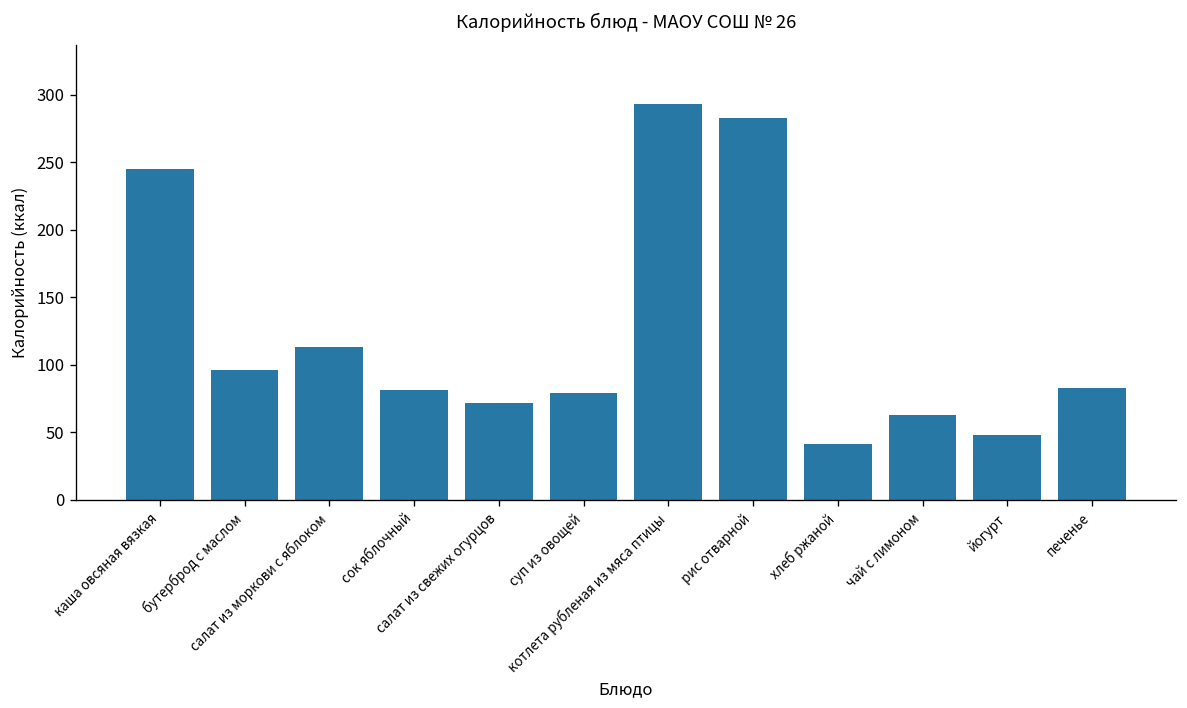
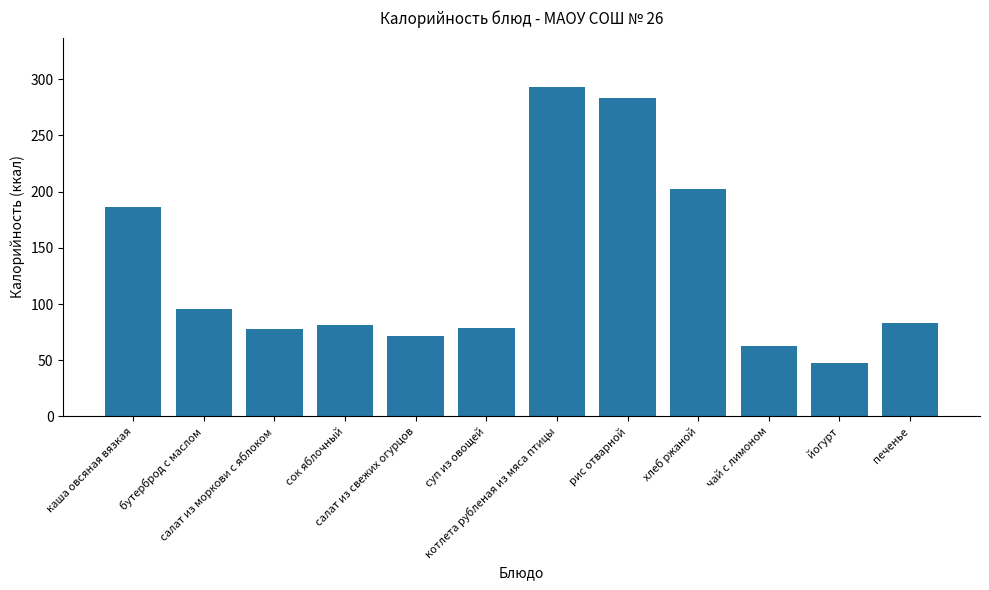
  {
-   "каша овсяная вязкая": 245,
+   "каша овсяная вязкая": 186,
    "бутерброд с маслом": 96,
-   "салат из моркови с яблоком": 113,
+   "салат из моркови с яблоком": 78,
    "сок яблочный": 81,
    "салат из свежих огурцов": 72,
    "суп из овощей": 79,
    "котлета рубленая из мяса птицы": 293,
    "рис отварной": 283,
-   "хлеб ржаной": 41,
+   "хлеб ржаной": 202,
    "чай с лимоном": 63,
    "йогурт": 48,
    "печенье": 83
  }
